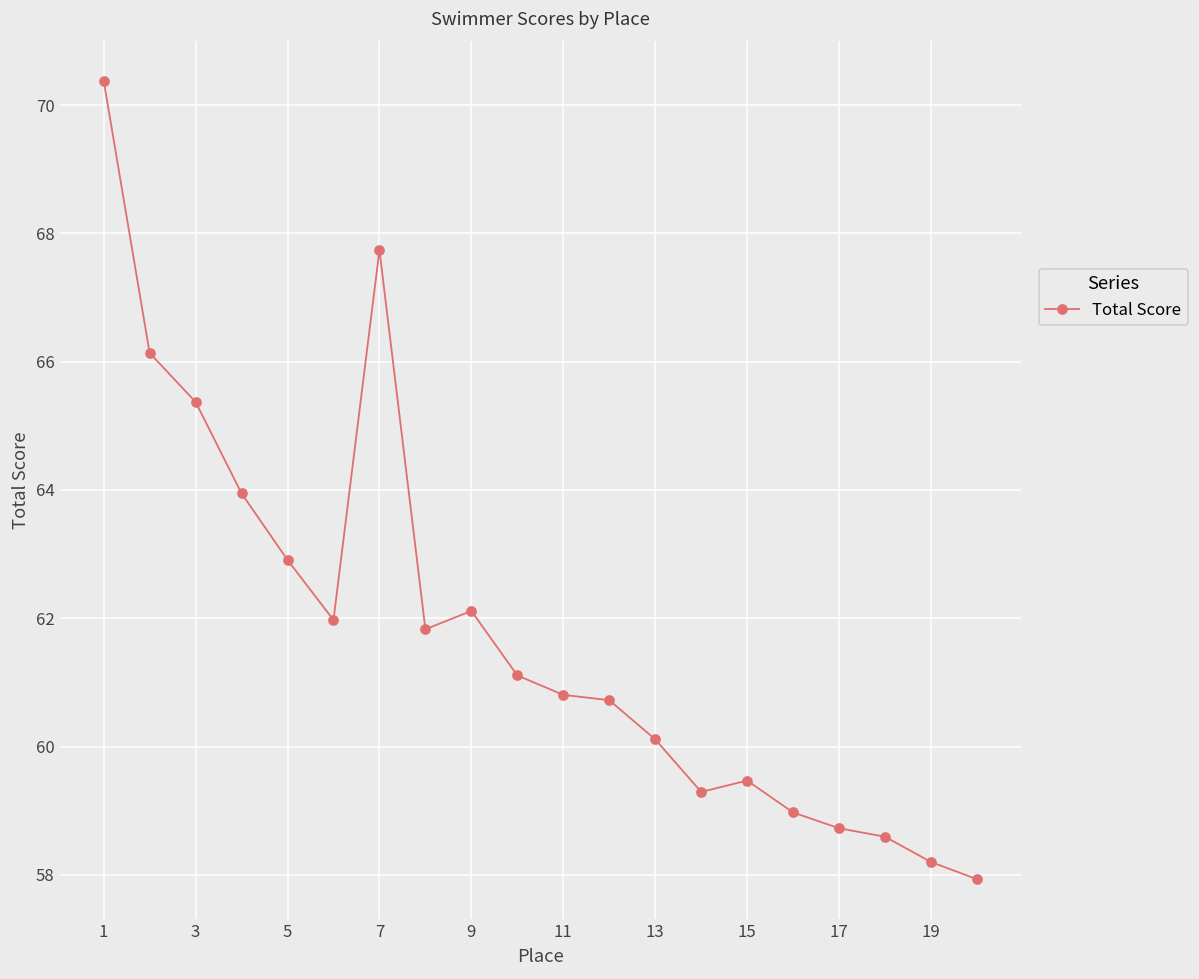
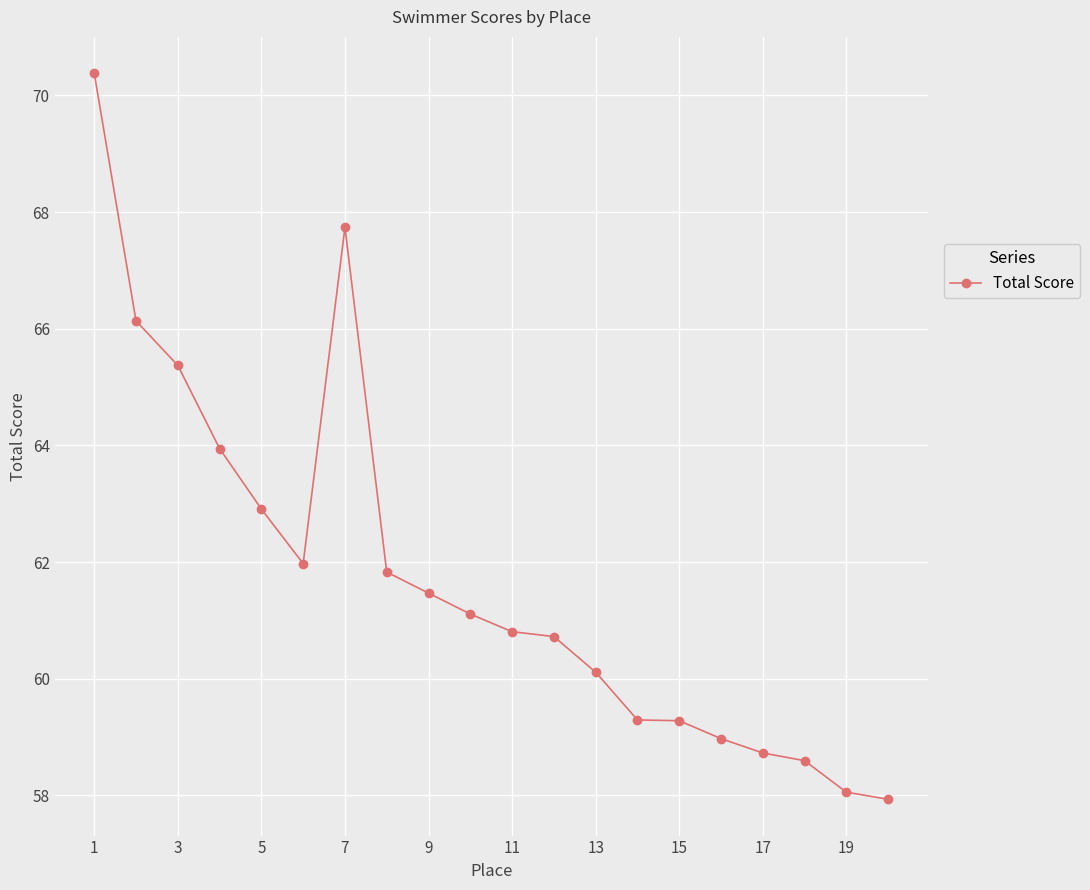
  {
    "1": 70.4,
    "3": 65.4,
    "5": 62.9,
    "7": 67.7,
-   "9": 62.1,
+   "9": 61.5,
    "11": 60.8,
    "13": 60.1,
-   "15": 59.5,
+   "15": 59.3,
    "17": 58.7,
-   "19": 58.2
+   "19": 58.1
  }
